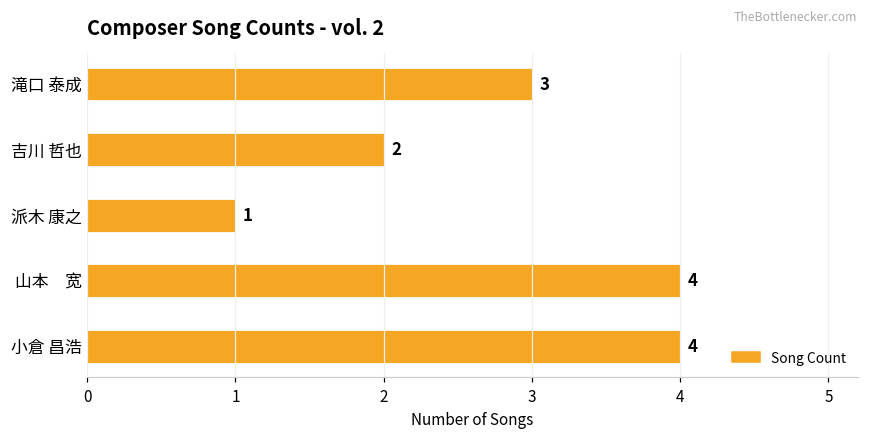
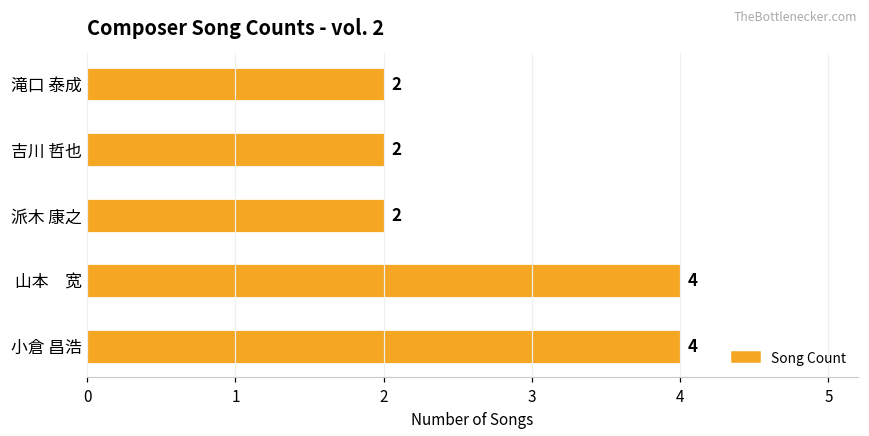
  {
-   "滝口 泰成": 3,
+   "滝口 泰成": 2,
    "吉川 哲也": 2,
-   "派木 康之": 1,
+   "派木 康之": 2,
    "山本 宽": 4,
    "小倉 昌浩": 4
  }
